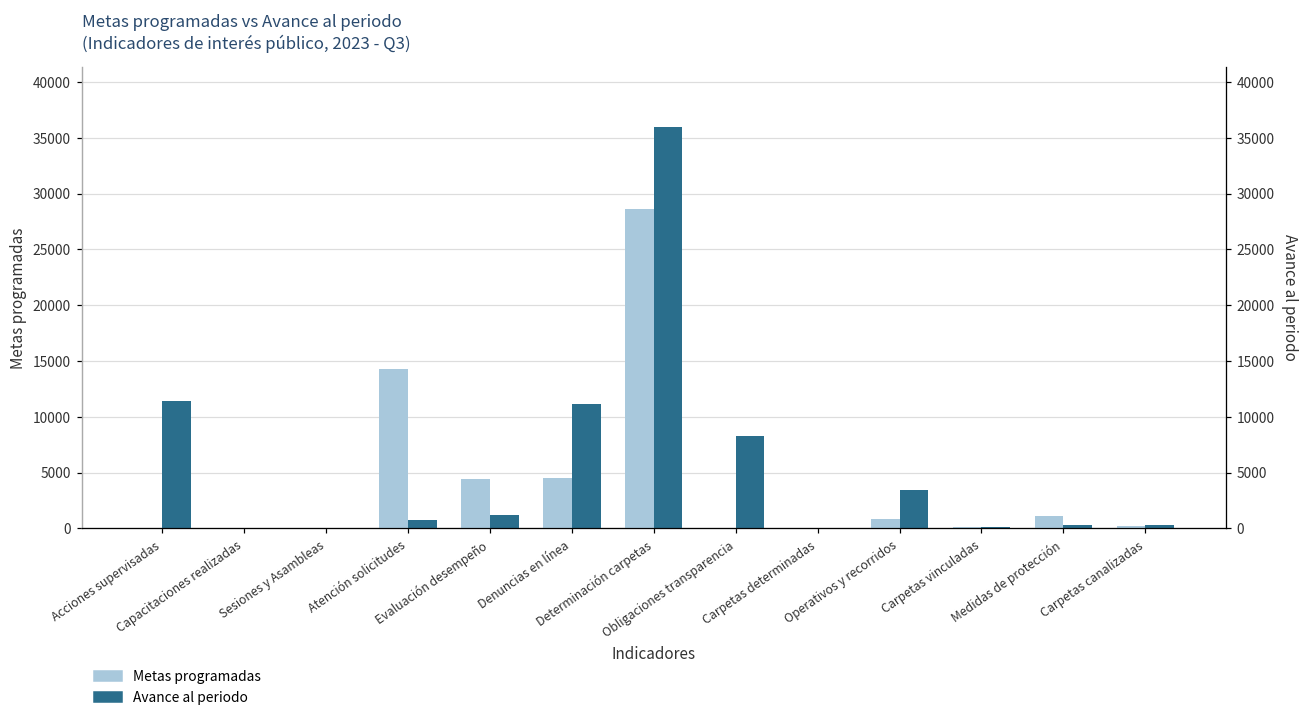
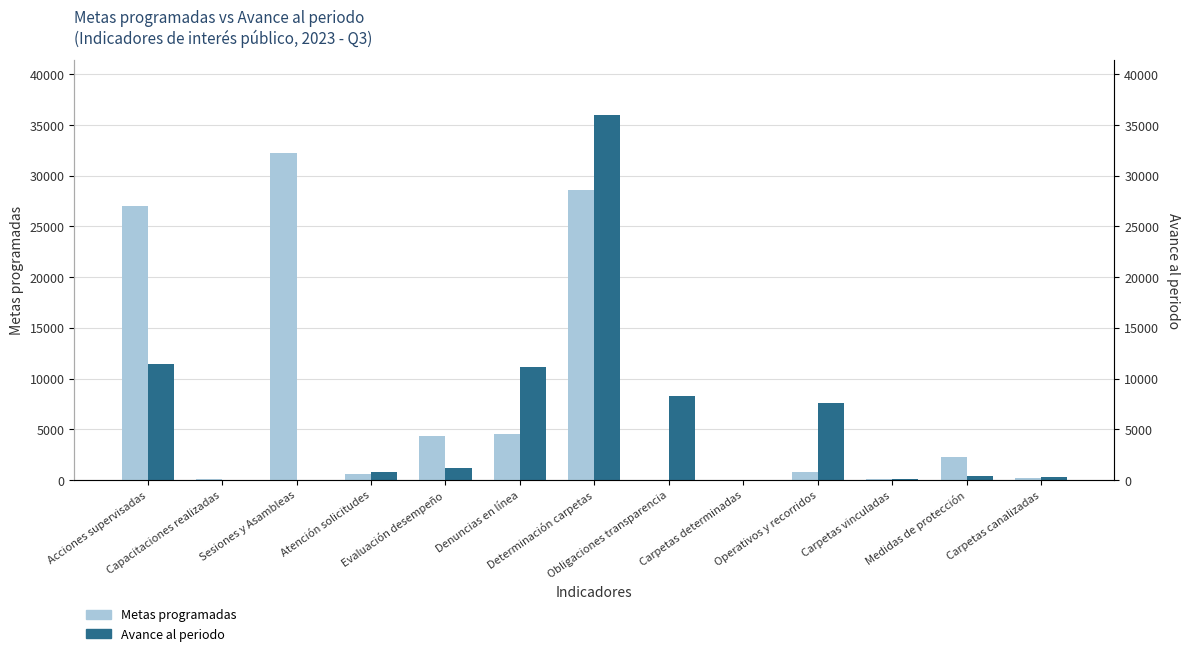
  {
    "Metas programadas": {
-     "Acciones supervisadas": 100,
-     "Sesiones y Asambleas": 0,
-     "Atención solicitudes": 14300,
+     "Acciones supervisadas": 27100,
+     "Sesiones y Asambleas": 32200,
+     "Atención solicitudes": 600,
      "Evaluación desempeño": 4400,
      "Denuncias en línea": 4500,
      "Determinación carpetas": 28600,
      "Operativos y recorridos": 800,
-     "Medidas de protección": 1100
+     "Medidas de protección": 2300
    },
    "Avance al periodo": {
      "Acciones supervisadas": 11400,
      "Atención solicitudes": 800,
      "Evaluación desempeño": 1200,
      "Denuncias en línea": 11200,
      "Determinación carpetas": 36000,
      "Obligaciones transparencia": 8200,
-     "Operativos y recorridos": 3400,
+     "Operativos y recorridos": 7500,
      "Medidas de protección": 300,
      "Carpetas canalizadas": 300
    }
  }
